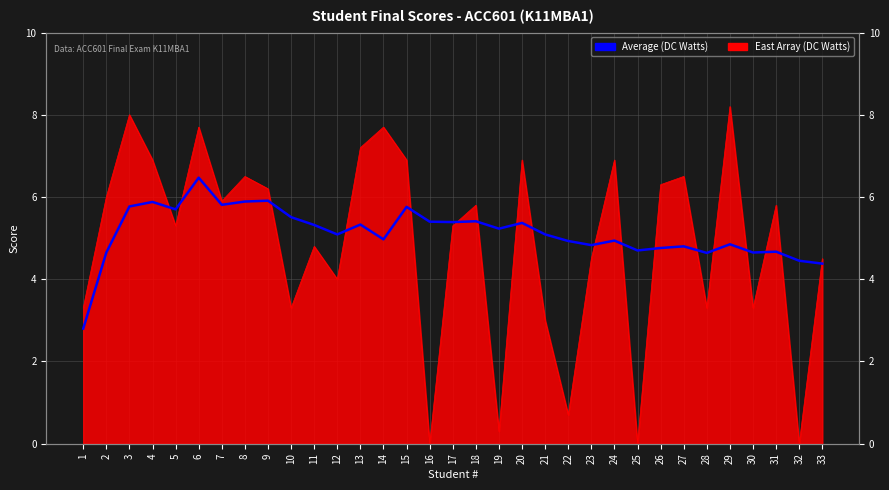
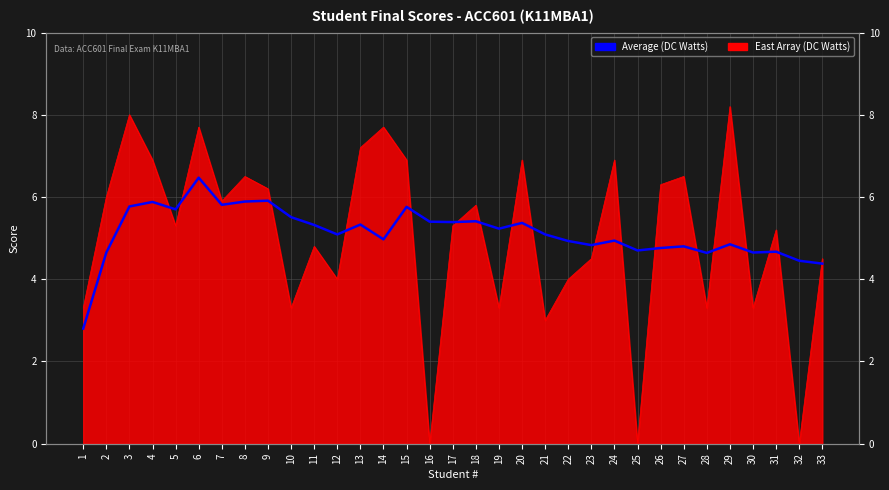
  {
    "East Array (DC Watts)": {
      "1": 3.3,
      "2": 6.0,
      "3": 8.0,
      "4": 6.9,
      "5": 5.3,
      "6": 7.7,
      "7": 5.9,
      "8": 6.5,
      "9": 6.2,
      "10": 3.3,
      "11": 4.8,
      "12": 4.0,
      "13": 7.2,
      "14": 7.7,
      "15": 6.9,
      "16": 0.0,
      "17": 5.3,
      "18": 5.8,
-     "19": 0.3,
+     "19": 3.3,
      "20": 6.9,
      "21": 3.0,
-     "22": 0.7,
+     "22": 4.0,
      "23": 4.5,
      "24": 6.9,
      "25": 0.0,
      "26": 6.3,
      "27": 6.5,
      "28": 3.3,
      "29": 8.2,
      "30": 3.3,
-     "31": 5.8,
+     "31": 5.2,
      "32": 0.0,
      "33": 4.5
    },
    "Average (DC Watts)": {
      "1": 2.8,
      "2": 4.7,
      "3": 5.8,
      "4": 5.9,
      "5": 5.7,
      "6": 6.5,
      "7": 5.8,
      "8": 5.9,
      "9": 5.9,
      "10": 5.5,
      "11": 5.3,
      "12": 5.1,
      "13": 5.3,
      "14": 5.0,
      "15": 5.8,
      "16": 5.4,
      "17": 5.4,
      "18": 5.4,
      "19": 5.2,
      "20": 5.4,
      "21": 5.1,
      "22": 4.9,
      "23": 4.8,
      "24": 4.9,
      "25": 4.7,
      "26": 4.8,
      "27": 4.8,
      "28": 4.6,
      "29": 4.9,
      "30": 4.7,
      "31": 4.7,
      "32": 4.5,
      "33": 4.4
    }
  }
